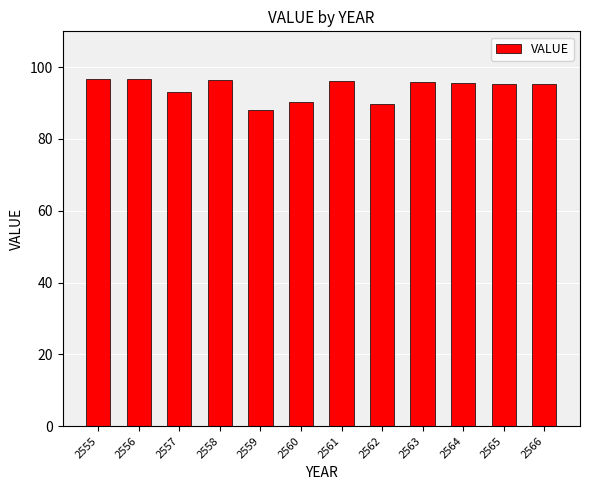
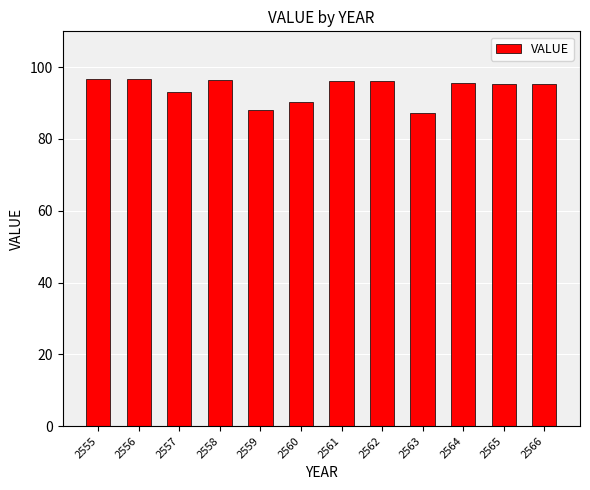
  {
    "2555": 97,
    "2556": 97,
    "2557": 93,
    "2558": 97,
    "2559": 88,
    "2560": 90,
    "2561": 96,
-   "2562": 90,
-   "2563": 96,
+   "2562": 96,
+   "2563": 87,
    "2564": 96,
    "2565": 95,
    "2566": 95
  }
